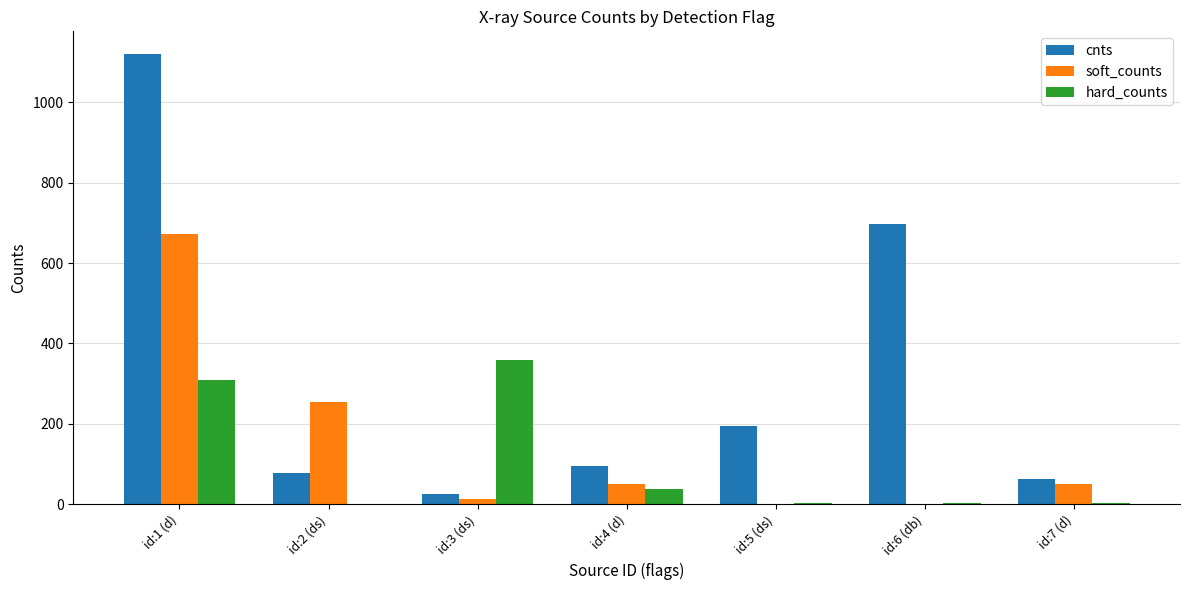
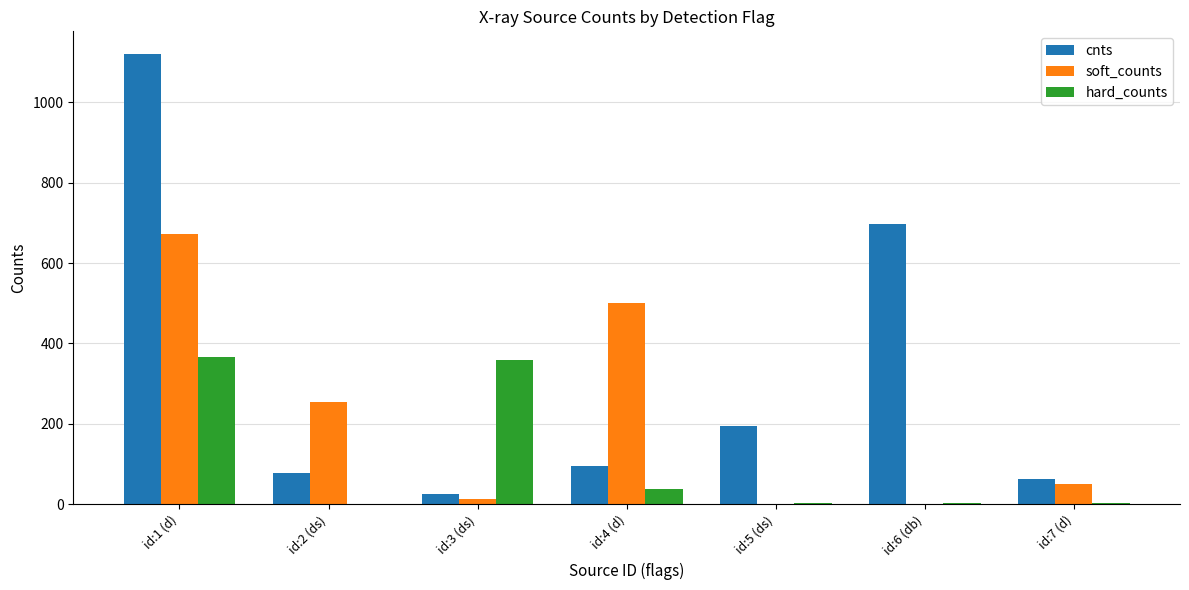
  {
    "cnts": {
      "id:1 (d)": 1120,
      "id:2 (ds)": 80,
      "id:3 (ds)": 20,
      "id:4 (d)": 90,
      "id:5 (ds)": 200,
      "id:6 (db)": 700,
      "id:7 (d)": 60
    },
    "soft_counts": {
      "id:1 (d)": 670,
      "id:2 (ds)": 250,
      "id:3 (ds)": 10,
-     "id:4 (d)": 50,
+     "id:4 (d)": 500,
      "id:7 (d)": 50
    },
    "hard_counts": {
-     "id:1 (d)": 310,
+     "id:1 (d)": 370,
      "id:3 (ds)": 360,
      "id:4 (d)": 40
    }
  }
